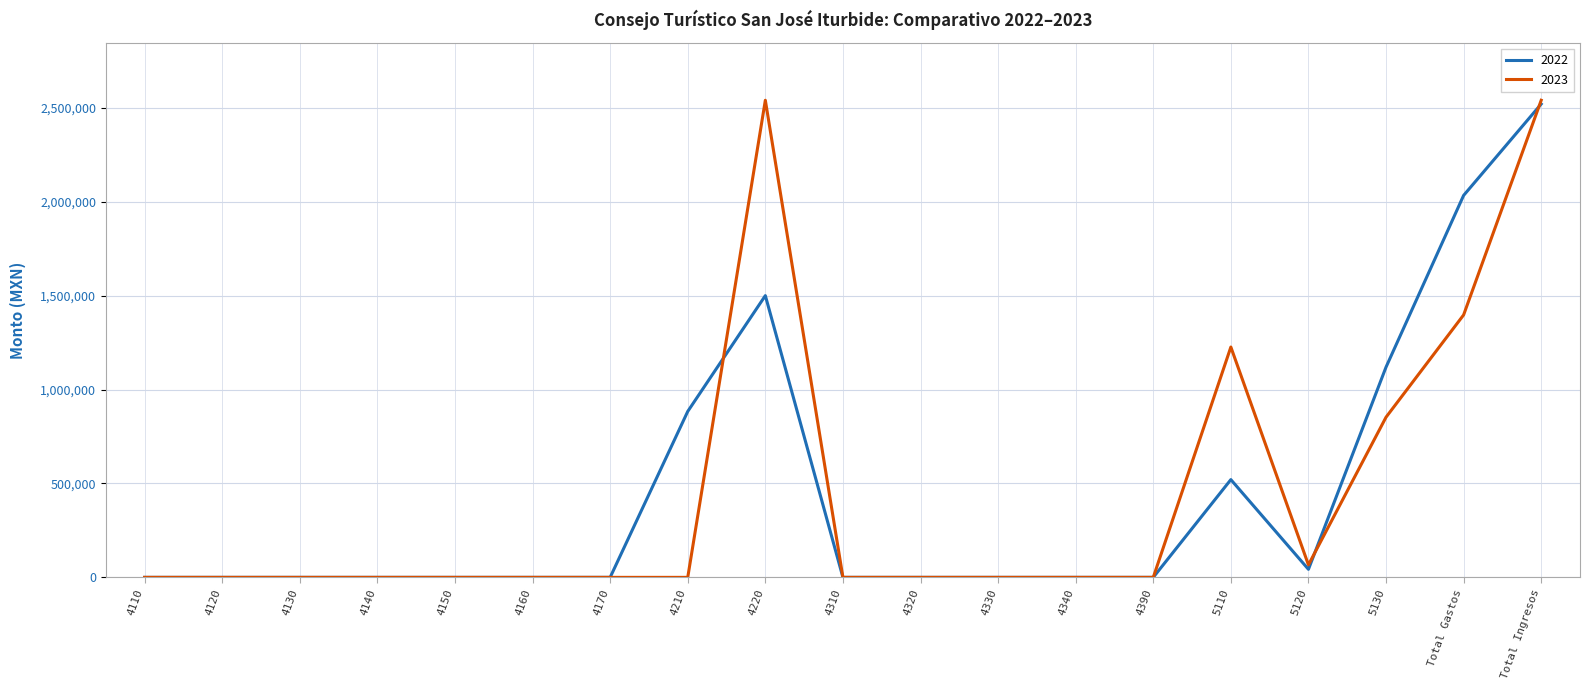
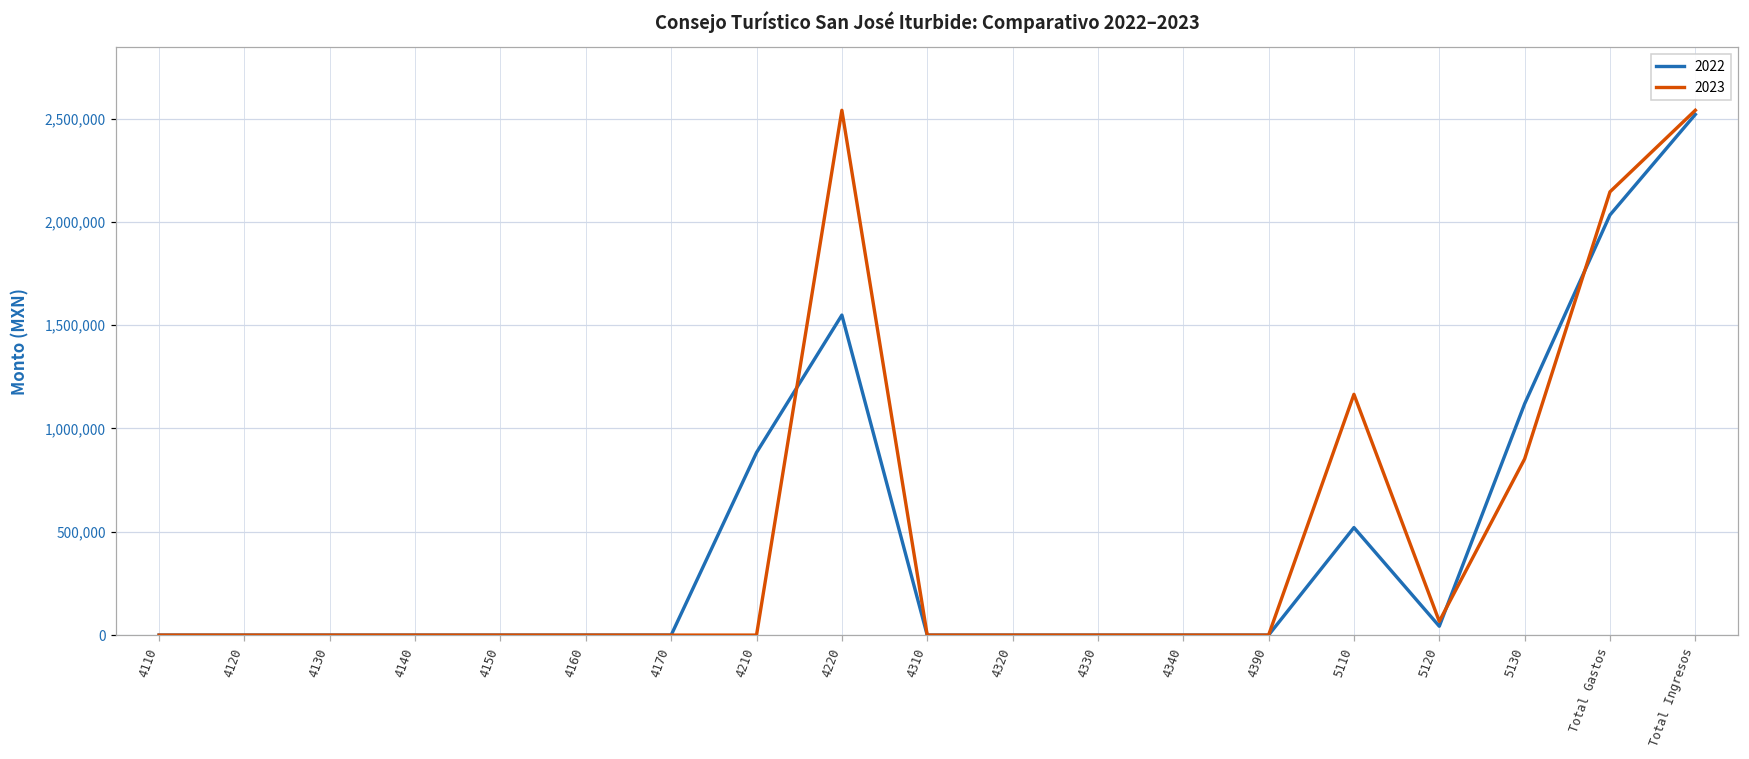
  {
    "2022": {
      "4210": "880,000",
-     "4220": "1,500,000",
+     "4220": "1,550,000",
      "5110": "520,000",
      "5120": "40,000",
      "5130": "1,120,000",
      "Total Gastos": "2,030,000",
      "Total Ingresos": "2,520,000"
    },
    "2023": {
      "4210": "0",
      "4220": "2,540,000",
-     "5110": "1,230,000",
+     "5110": "1,170,000",
      "5120": "70,000",
      "5130": "850,000",
-     "Total Gastos": "1,400,000",
+     "Total Gastos": "2,150,000",
      "Total Ingresos": "2,540,000"
    }
  }
